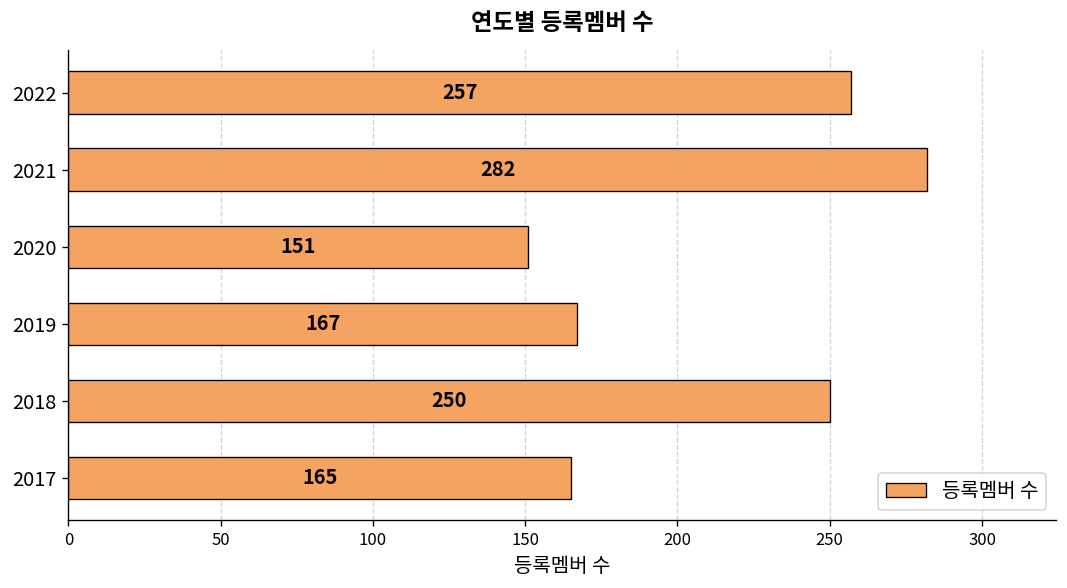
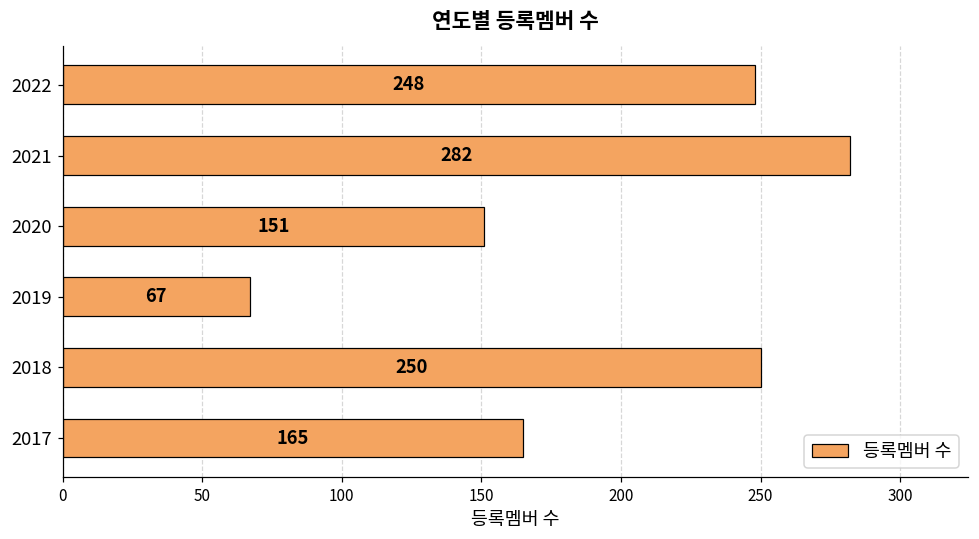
  {
-   "2022": 257,
+   "2022": 248,
    "2021": 282,
    "2020": 151,
-   "2019": 167,
+   "2019": 67,
    "2018": 250,
    "2017": 165
  }
